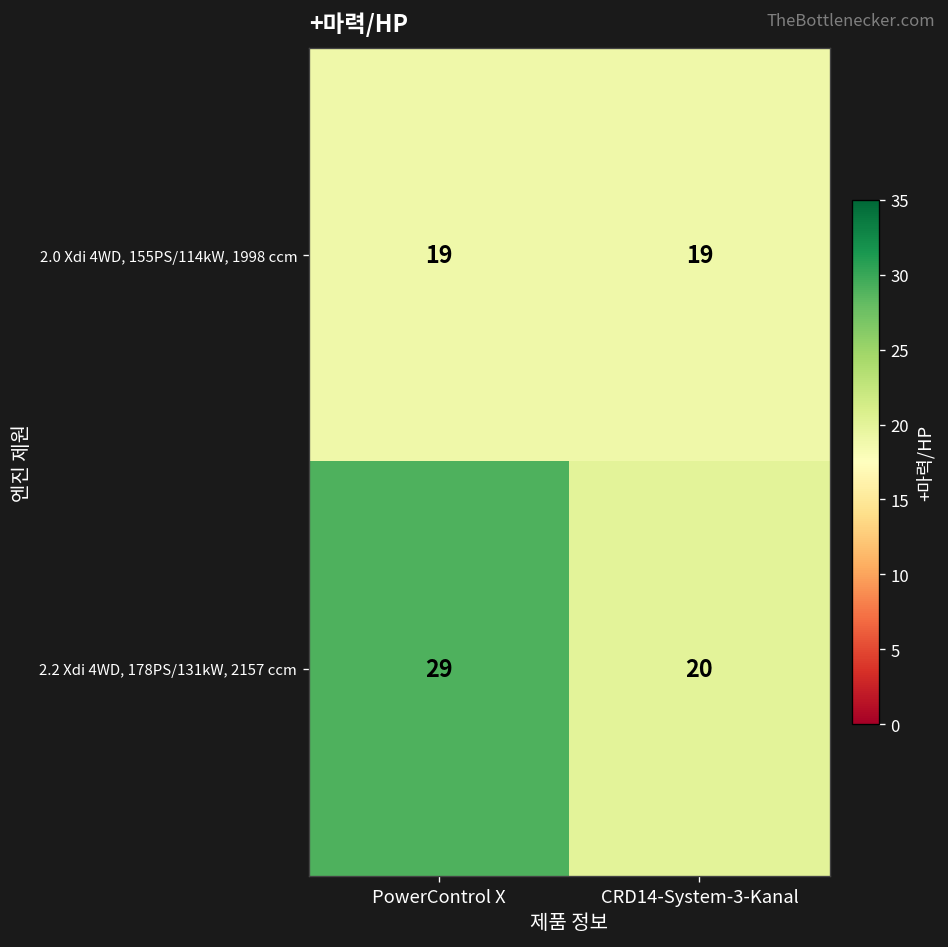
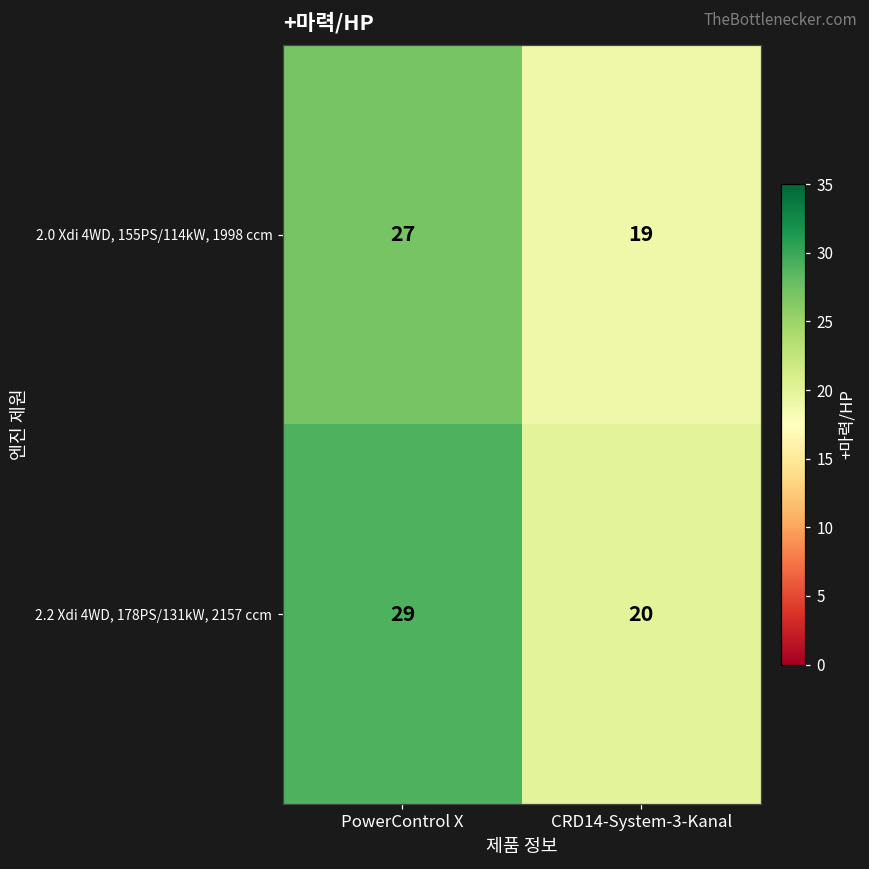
  {
    "2.0 Xdi 4WD, 155PS/114kW, 1998 ccm": {
-     "PowerControl X": 19,
+     "PowerControl X": 27,
      "CRD14-System-3-Kanal": 19
    },
    "2.2 Xdi 4WD, 178PS/131kW, 2157 ccm": {
      "PowerControl X": 29,
      "CRD14-System-3-Kanal": 20
    }
  }
